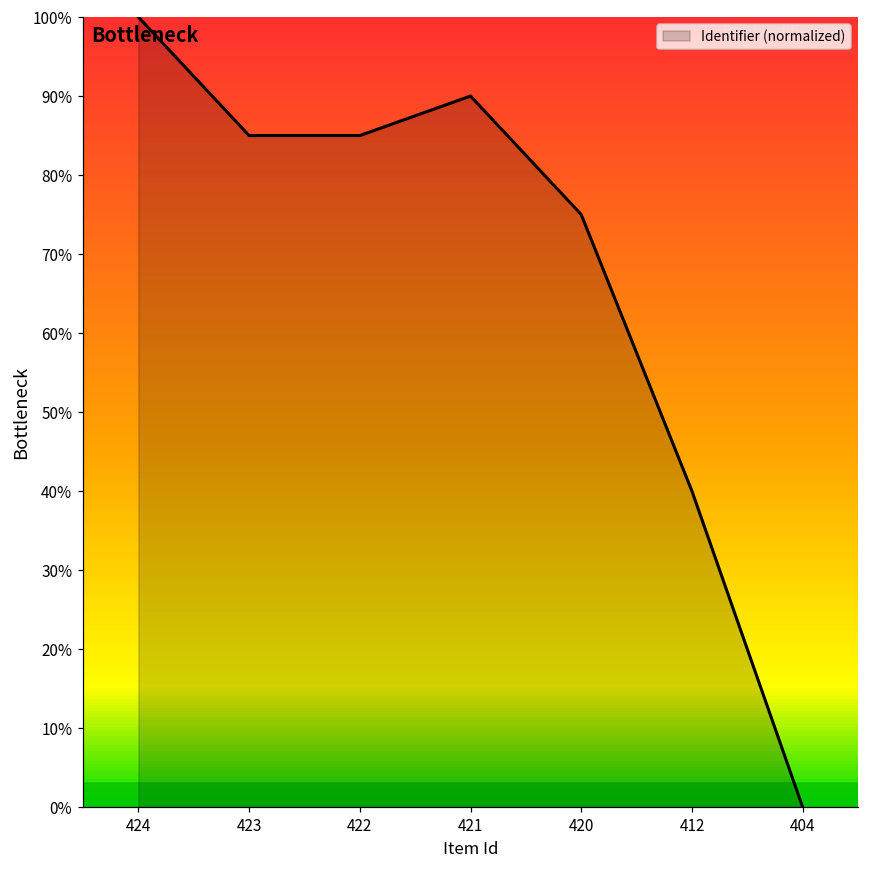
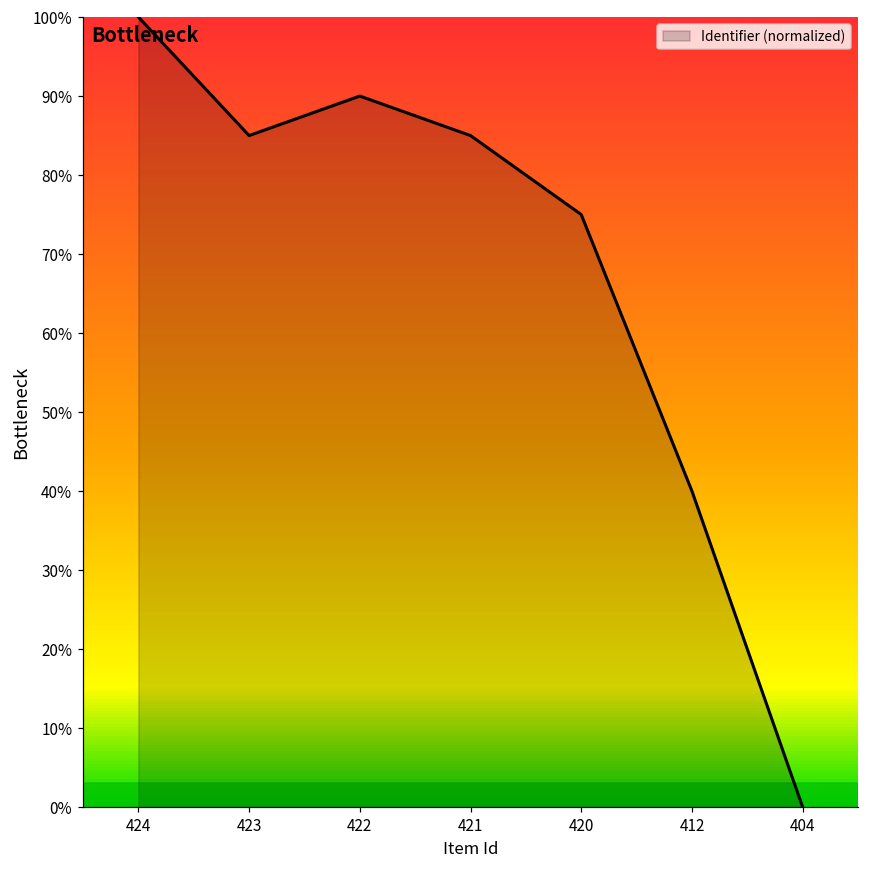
  {
    "424": "100%",
    "423": "85%",
-   "422": "85%",
-   "421": "90%",
+   "422": "90%",
+   "421": "85%",
    "420": "75%",
    "412": "40%"
  }
